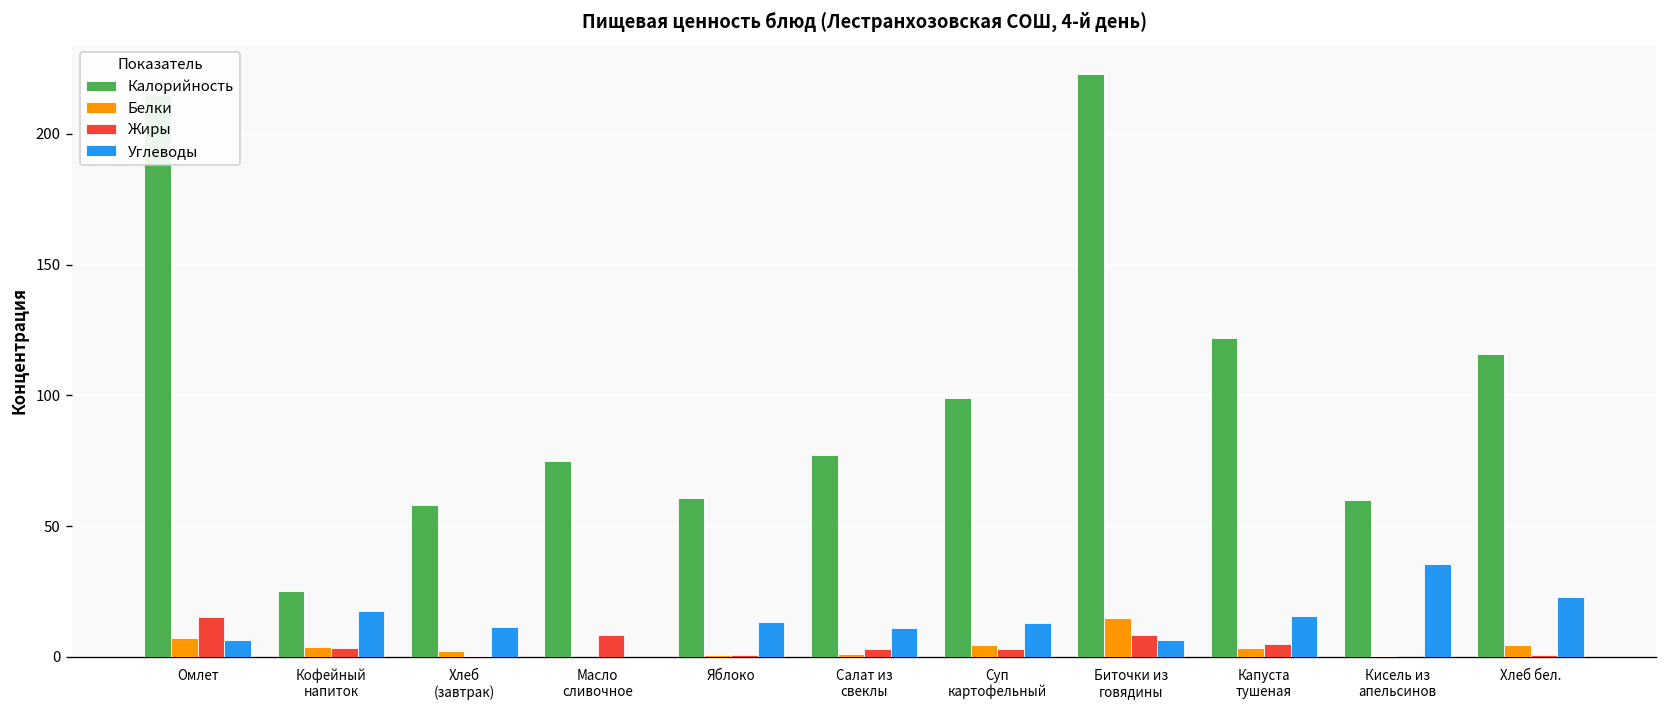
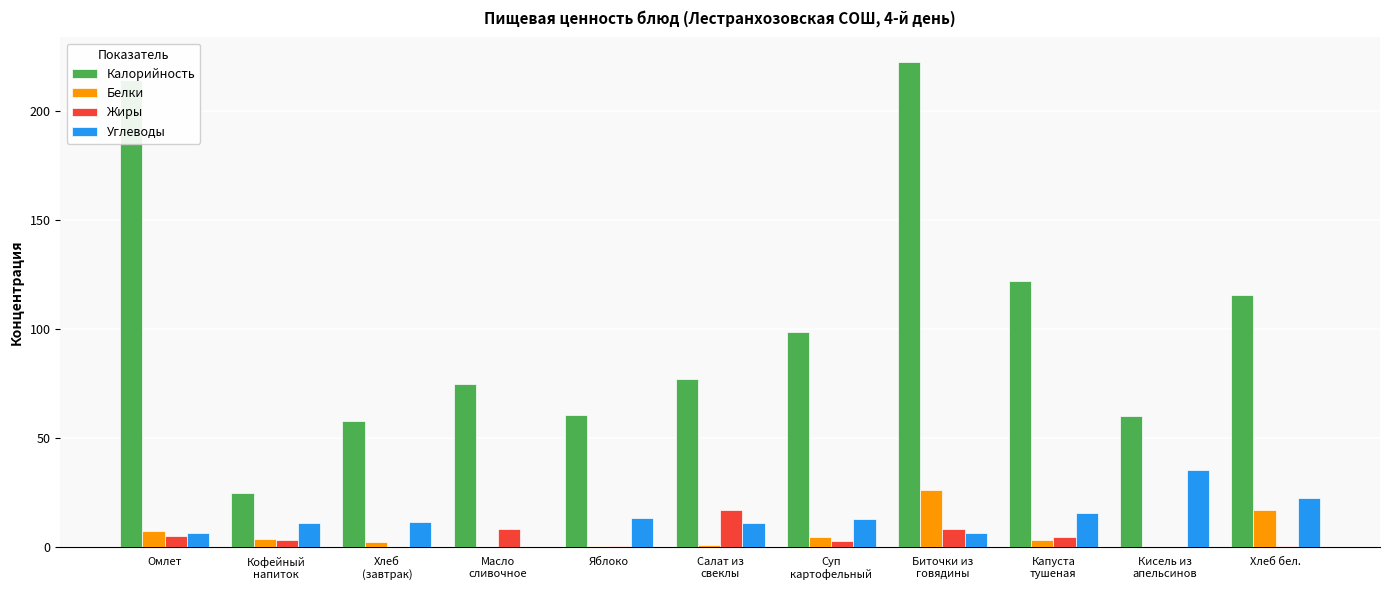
  {
    "Калорийность": {
      "Кофейный напиток": 25,
      "Хлеб (завтрак)": 58,
      "Масло сливочное": 75,
      "Яблоко": 61,
      "Салат из свеклы": 77,
      "Суп картофельный": 99,
      "Биточки из говядины": 223,
      "Капуста тушеная": 122,
      "Кисель из апельсинов": 60,
      "Хлеб бел.": 116
    },
    "Белки": {
      "Омлет": 7,
      "Кофейный напиток": 4,
      "Хлеб (завтрак)": 2,
      "Суп картофельный": 5,
-     "Биточки из говядины": 15,
+     "Биточки из говядины": 26,
      "Капуста тушеная": 4,
-     "Хлеб бел.": 5
+     "Хлеб бел.": 17
    },
    "Жиры": {
-     "Омлет": 15,
+     "Омлет": 5,
      "Кофейный напиток": 4,
      "Масло сливочное": 8,
-     "Салат из свеклы": 3,
+     "Салат из свеклы": 17,
      "Суп картофельный": 3,
      "Биточки из говядины": 8,
      "Капуста тушеная": 5
    },
    "Углеводы": {
      "Омлет": 7,
-     "Кофейный напиток": 18,
+     "Кофейный напиток": 11,
      "Хлеб (завтрак)": 12,
      "Яблоко": 14,
      "Салат из свеклы": 11,
      "Суп картофельный": 13,
      "Биточки из говядины": 7,
      "Капуста тушеная": 16,
      "Кисель из апельсинов": 36,
      "Хлеб бел.": 23
    }
  }
